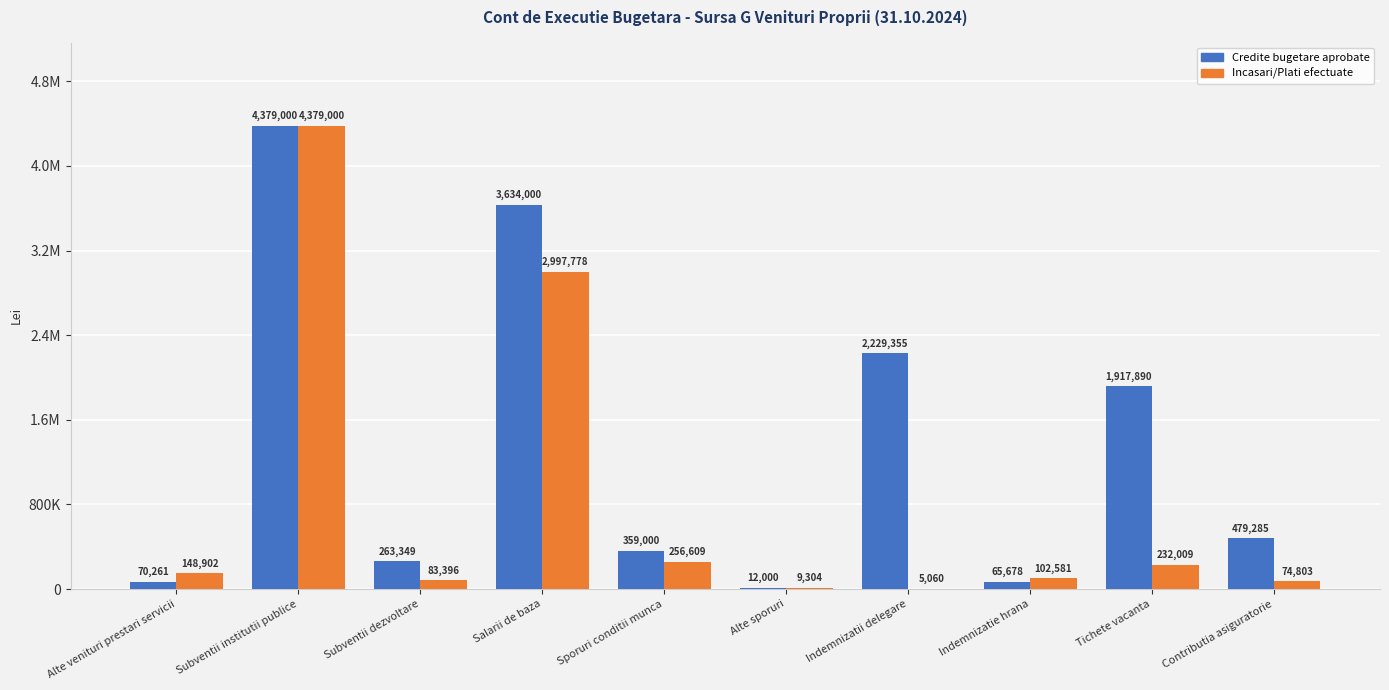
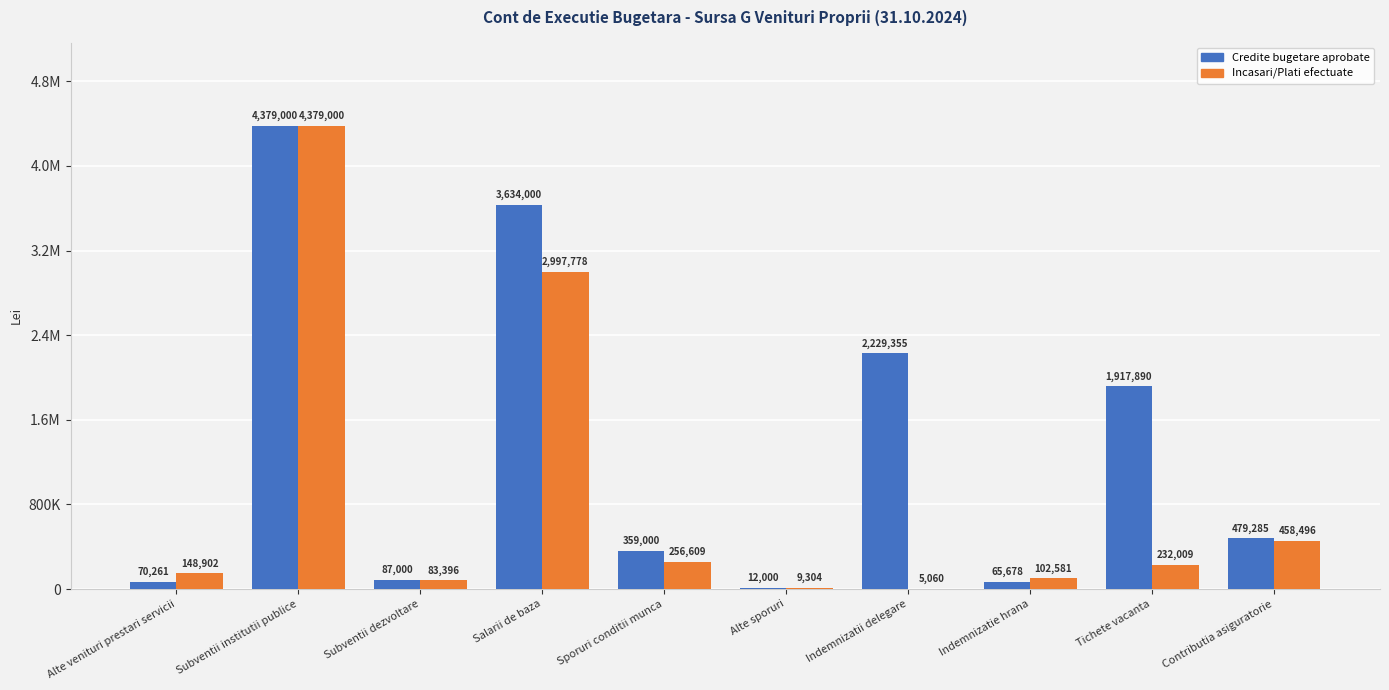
  {
    "Credite bugetare aprobate": {
      "Alte venituri prestari servicii": "70,261",
      "Subventii institutii publice": "4,379,000",
-     "Subventii dezvoltare": "263,349",
+     "Subventii dezvoltare": "87,000",
      "Salarii de baza": "3,634,000",
      "Sporuri conditii munca": "359,000",
      "Alte sporuri": "12,000",
      "Indemnizatii delegare": "2,229,355",
      "Indemnizatie hrana": "65,678",
      "Tichete vacanta": "1,917,890",
      "Contributia asiguratorie": "479,285"
    },
    "Incasari/Plati efectuate": {
      "Alte venituri prestari servicii": "148,902",
      "Subventii institutii publice": "4,379,000",
      "Subventii dezvoltare": "83,396",
      "Salarii de baza": "2,997,778",
      "Sporuri conditii munca": "256,609",
      "Alte sporuri": "9,304",
      "Indemnizatii delegare": "5,060",
      "Indemnizatie hrana": "102,581",
      "Tichete vacanta": "232,009",
-     "Contributia asiguratorie": "74,803"
+     "Contributia asiguratorie": "458,496"
    }
  }
